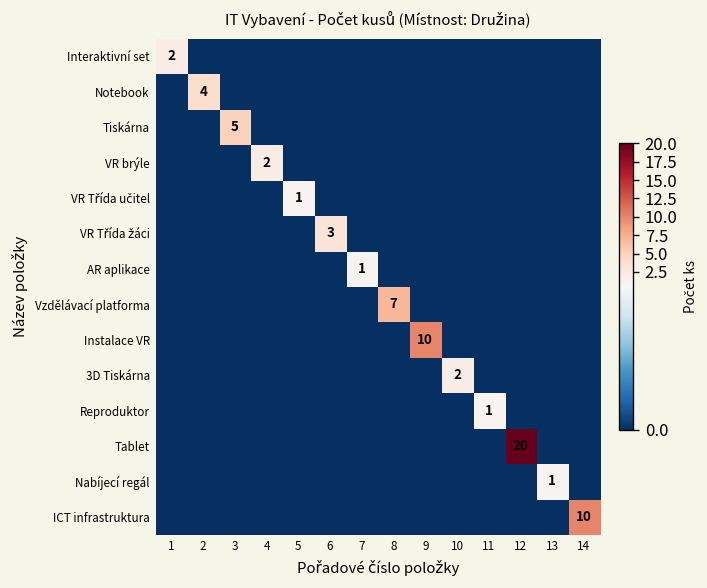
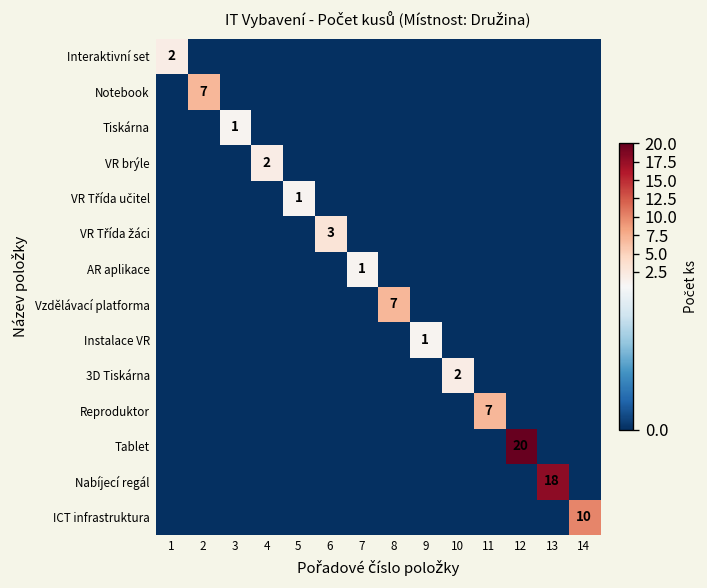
  {
    "Interaktivní set": {
      "1": 2
    },
    "Notebook": {
-     "2": 4
+     "2": 7
    },
    "Tiskárna": {
-     "3": 5
+     "3": 1
    },
    "VR brýle": {
      "4": 2
    },
    "VR Třída učitel": {
      "5": 1
    },
    "VR Třída žáci": {
      "6": 3
    },
    "AR aplikace": {
      "7": 1
    },
    "Vzdělávací platforma": {
      "8": 7
    },
    "Instalace VR": {
-     "9": 10
+     "9": 1
    },
    "3D Tiskárna": {
      "10": 2
    },
    "Reproduktor": {
-     "11": 1
+     "11": 7
    },
    "Tablet": {
      "12": 20
    },
    "Nabíjecí regál": {
-     "13": 1
+     "13": 18
    },
    "ICT infrastruktura": {
      "14": 10
    }
  }
